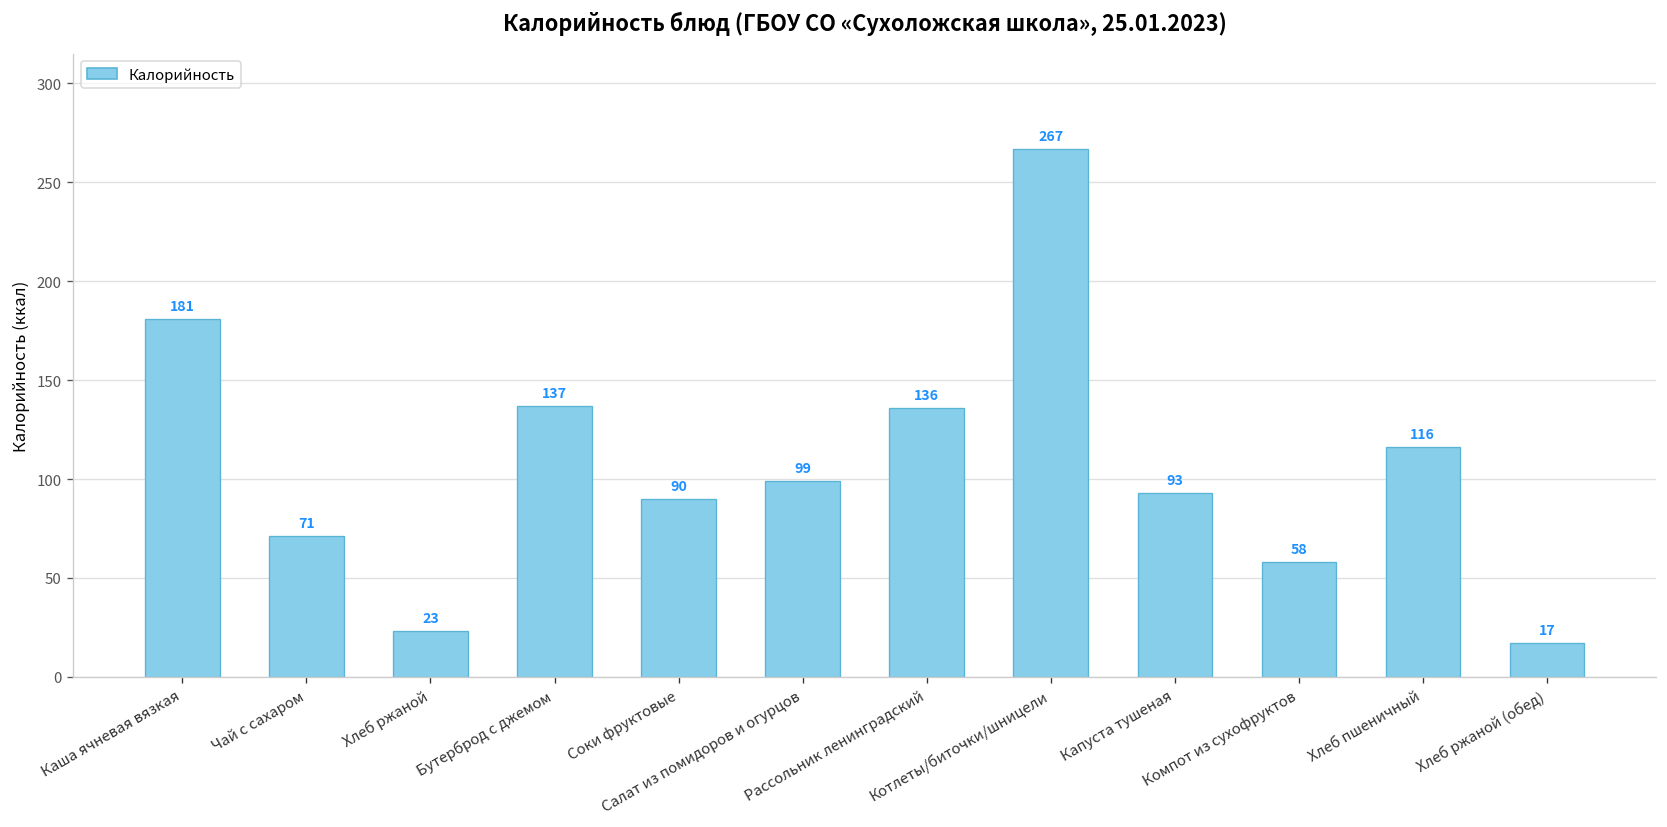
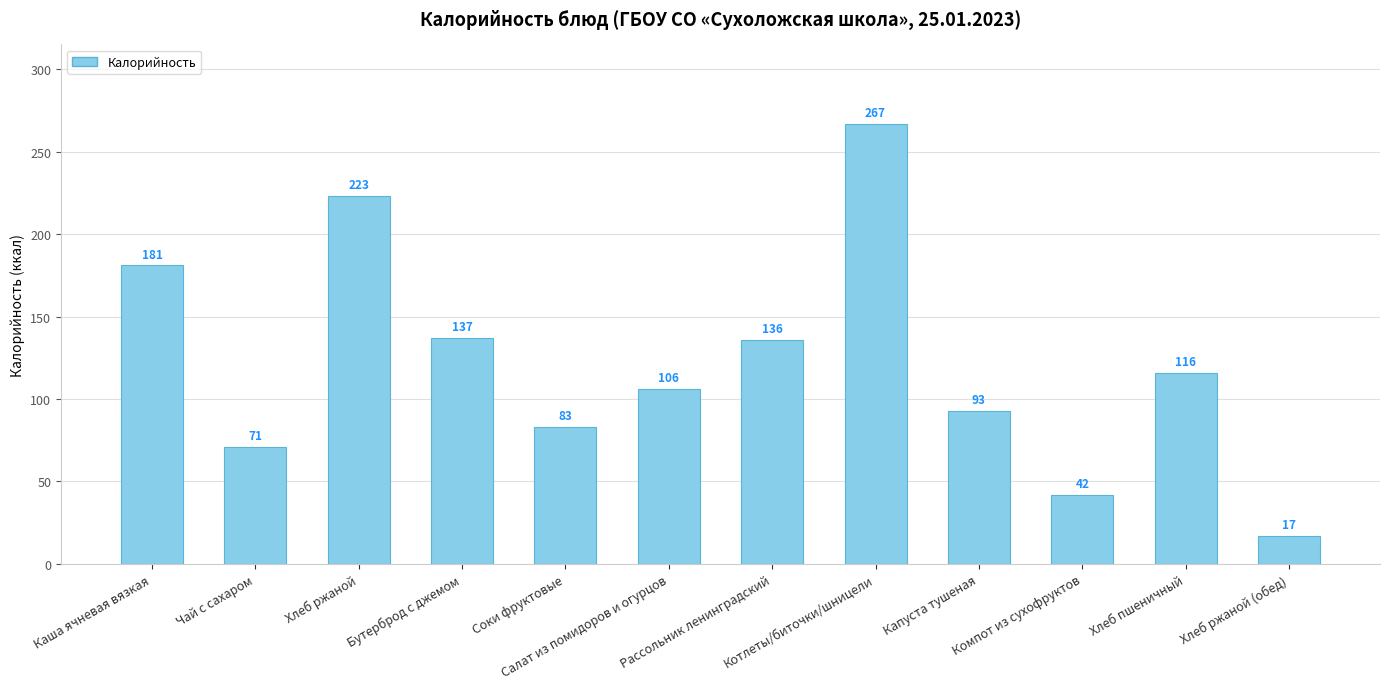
  {
    "Каша ячневая вязкая": 181,
    "Чай с сахаром": 71,
-   "Хлеб ржаной": 23,
+   "Хлеб ржаной": 223,
    "Бутерброд с джемом": 137,
-   "Соки фруктовые": 90,
-   "Салат из помидоров и огурцов": 99,
+   "Соки фруктовые": 83,
+   "Салат из помидоров и огурцов": 106,
    "Рассольник ленинградский": 136,
    "Котлеты/биточки/шницели": 267,
    "Капуста тушеная": 93,
-   "Компот из сухофруктов": 58,
+   "Компот из сухофруктов": 42,
    "Хлеб пшеничный": 116,
    "Хлеб ржаной (обед)": 17
  }
